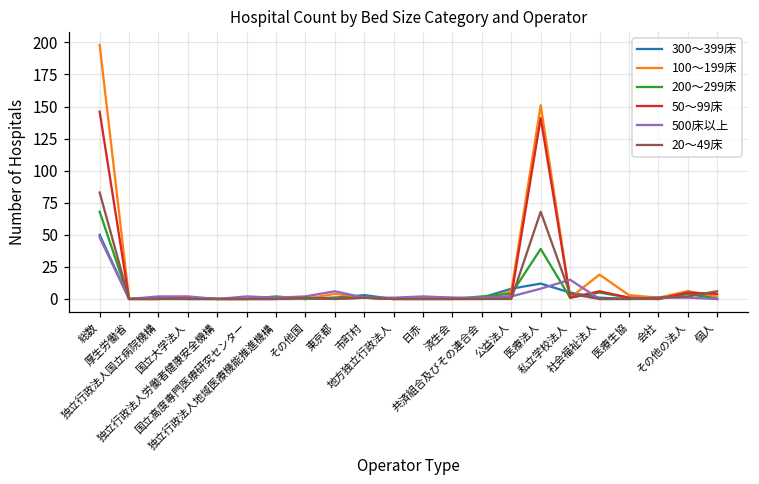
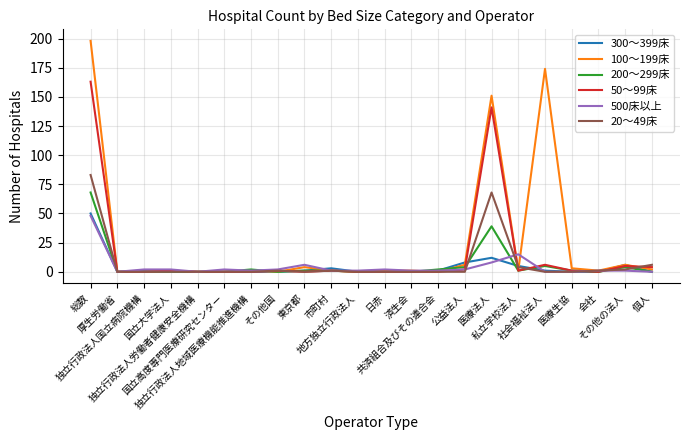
  {
    "300～399床": {
      "医療法人": 12
    },
    "100～199床": {
      "総数": 198,
      "医療法人": 151,
-     "社会福祉法人": 19
+     "社会福祉法人": 174
    },
    "200～299床": {
      "総数": 68,
      "医療法人": 39
    },
    "50～99床": {
-     "総数": 146,
+     "総数": 163,
      "医療法人": 141
    },
    "500床以上": {
      "医療法人": 8,
      "私立学校法人": 15
    },
    "20～49床": {
      "総数": 83,
      "医療法人": 68
    }
  }
